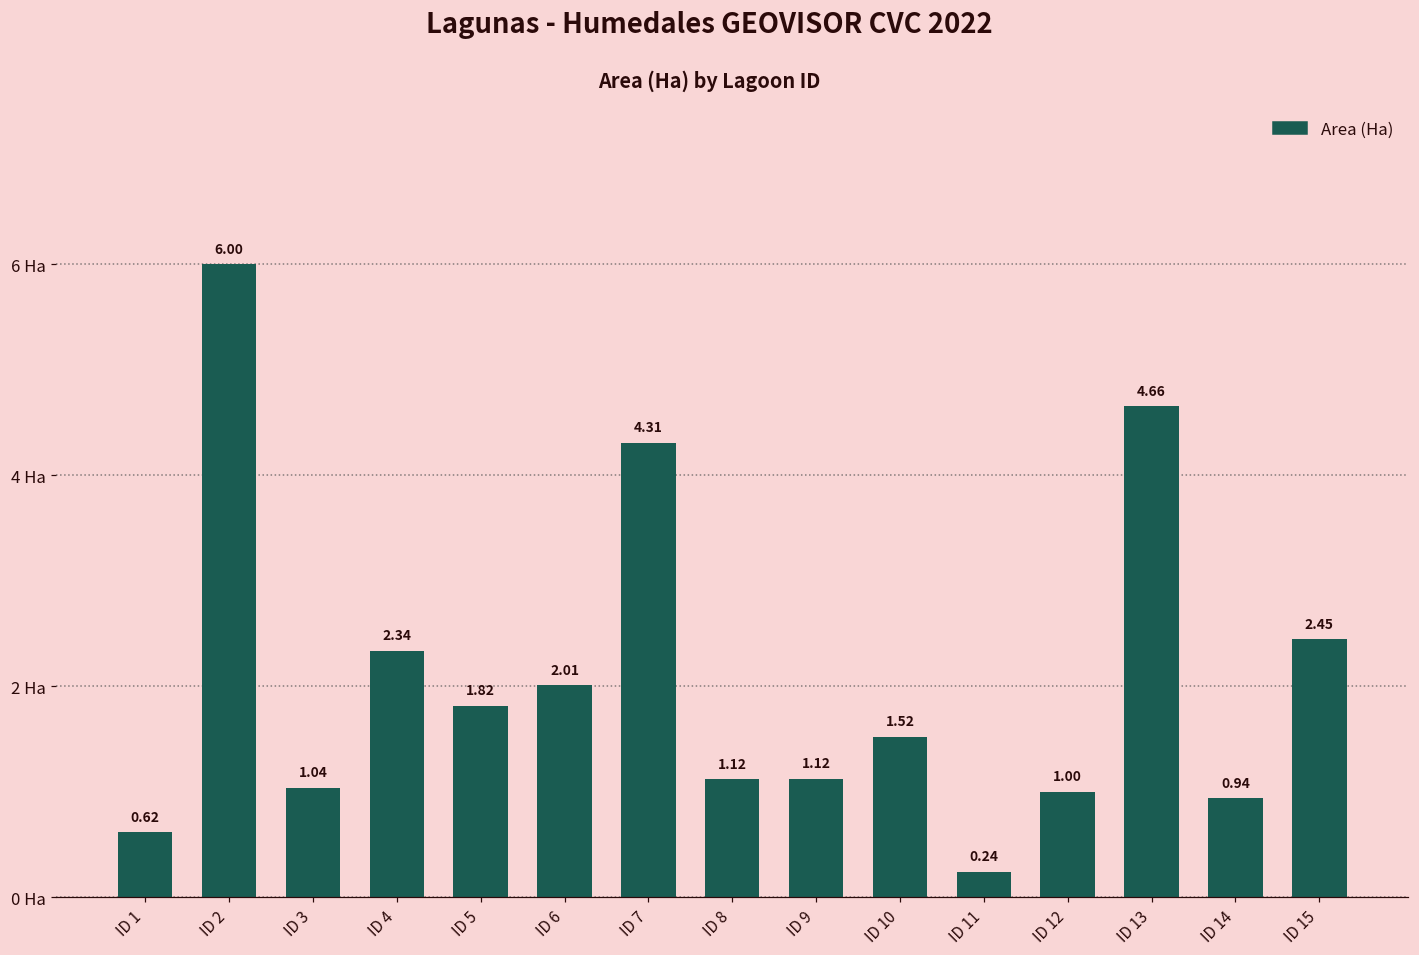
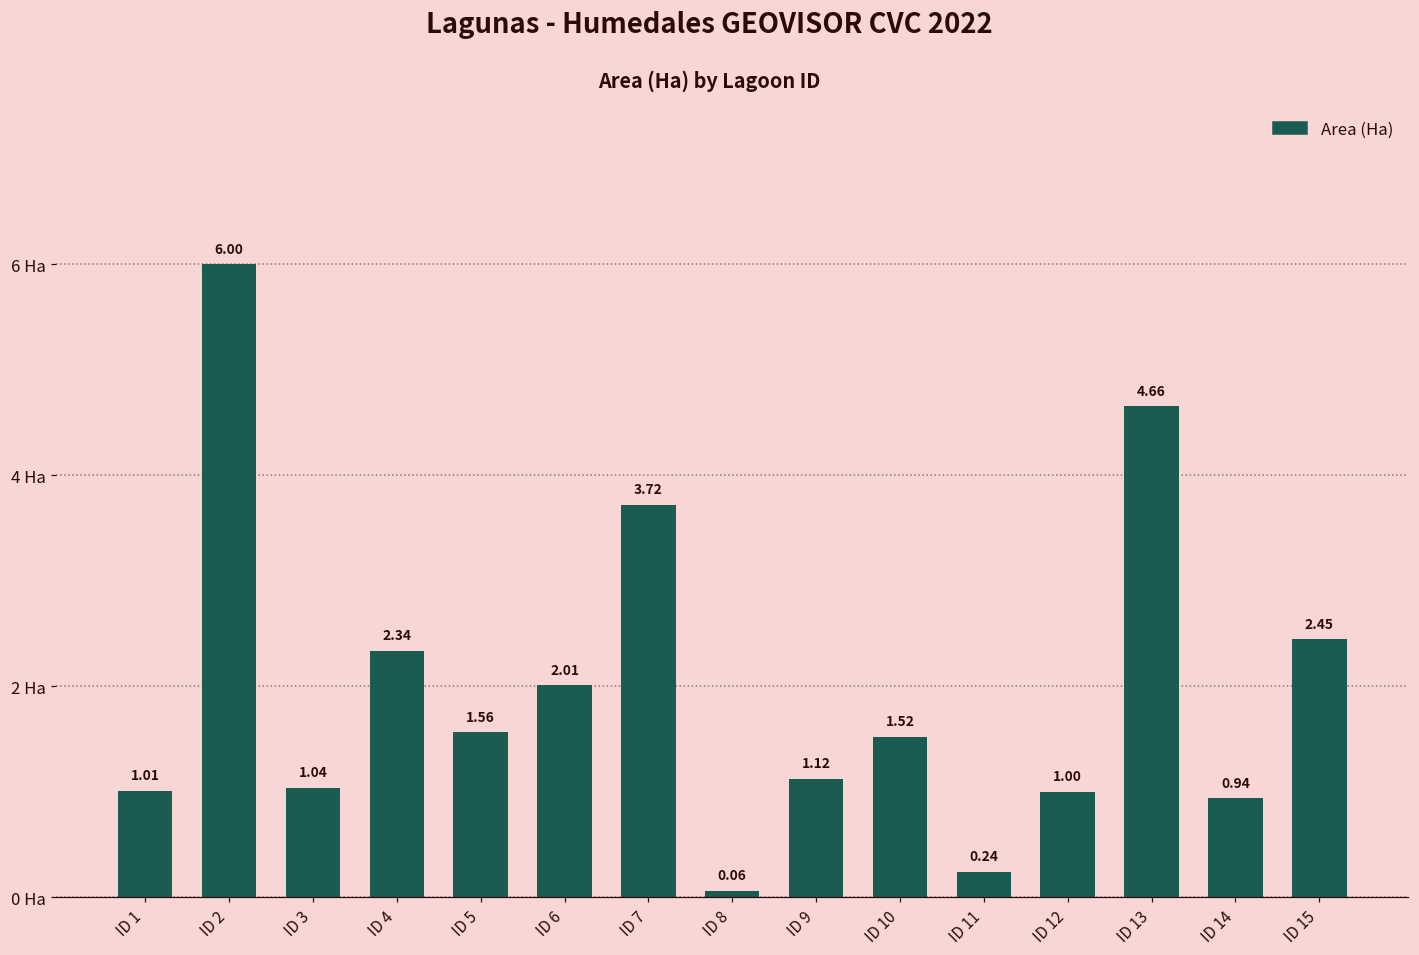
  {
-   "ID 1": 0.62,
+   "ID 1": 1.01,
    "ID 2": 6.00,
    "ID 3": 1.04,
    "ID 4": 2.34,
-   "ID 5": 1.82,
+   "ID 5": 1.56,
    "ID 6": 2.01,
-   "ID 7": 4.31,
-   "ID 8": 1.12,
+   "ID 7": 3.72,
+   "ID 8": 0.06,
    "ID 9": 1.12,
    "ID 10": 1.52,
    "ID 11": 0.24,
    "ID 12": 1.00,
    "ID 13": 4.66,
    "ID 14": 0.94,
    "ID 15": 2.45
  }
